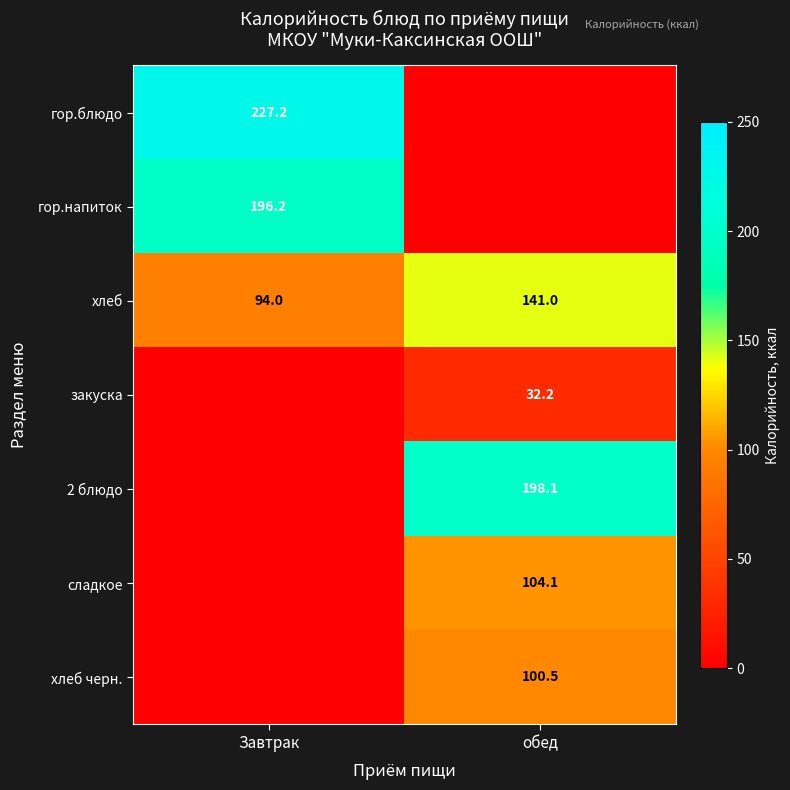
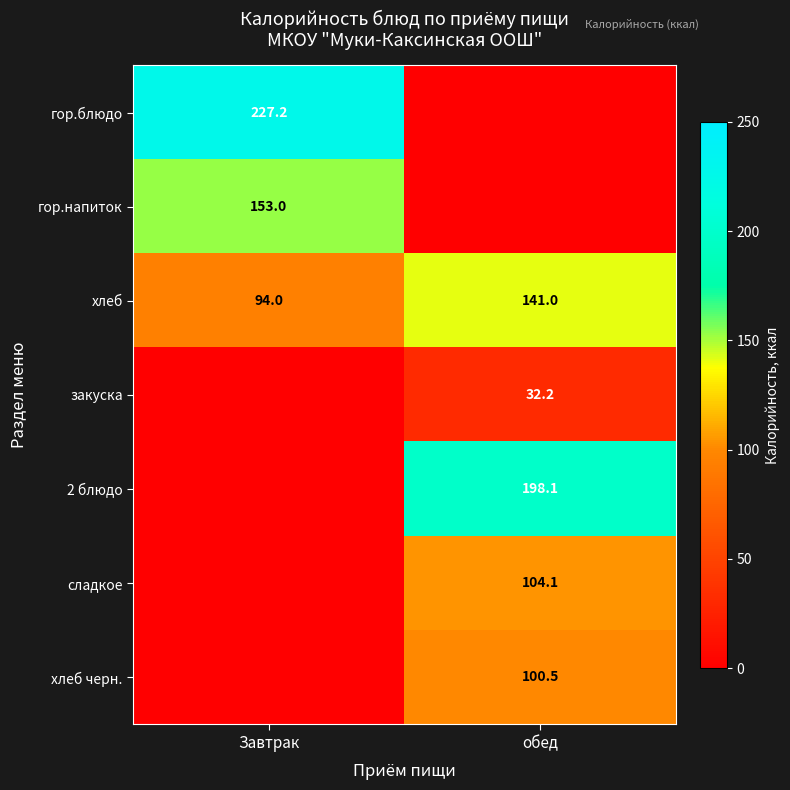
  {
    "гор.блюдо": {
      "Завтрак": 227.2
    },
    "гор.напиток": {
-     "Завтрак": 196.2
+     "Завтрак": 153.0
    },
    "хлеб": {
      "Завтрак": 94.0,
      "обед": 141.0
    },
    "закуска": {
      "обед": 32.2
    },
    "2 блюдо": {
      "обед": 198.1
    },
    "сладкое": {
      "обед": 104.1
    },
    "хлеб черн.": {
      "обед": 100.5
    }
  }
